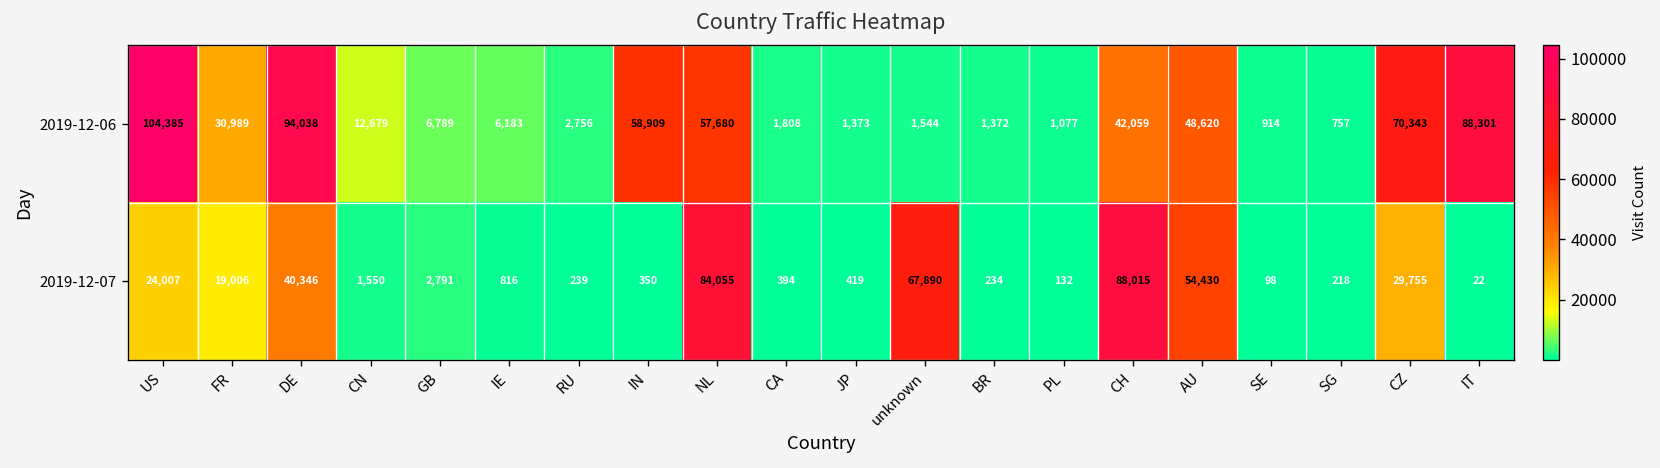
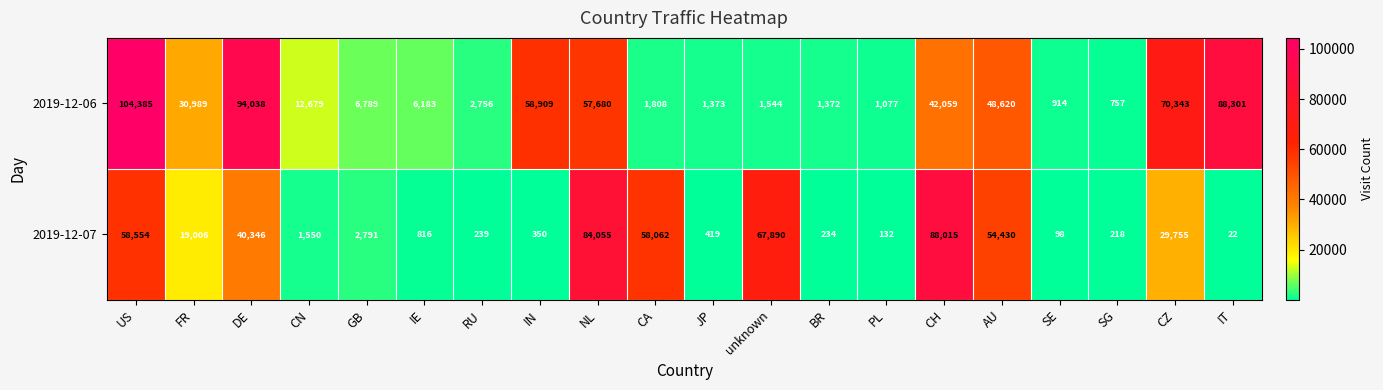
  {
    "2019-12-06": {
      "US": "104,385",
      "FR": "30,989",
      "DE": "94,038",
      "CN": "12,679",
      "GB": "6,789",
      "IE": "6,183",
      "RU": "2,756",
      "IN": "58,909",
      "NL": "57,680",
      "CA": "1,808",
      "JP": "1,373",
      "unknown": "1,544",
      "BR": "1,372",
      "PL": "1,077",
      "CH": "42,059",
      "AU": "48,620",
      "SE": "914",
      "SG": "757",
      "CZ": "70,343",
      "IT": "88,301"
    },
    "2019-12-07": {
-     "US": "24,007",
+     "US": "58,554",
      "FR": "19,006",
      "DE": "40,346",
      "CN": "1,550",
      "GB": "2,791",
      "IE": "816",
      "RU": "239",
      "IN": "350",
      "NL": "84,055",
-     "CA": "394",
+     "CA": "58,062",
      "JP": "419",
      "unknown": "67,890",
      "BR": "234",
      "PL": "132",
      "CH": "88,015",
      "AU": "54,430",
      "SE": "98",
      "SG": "218",
      "CZ": "29,755",
      "IT": "22"
    }
  }
